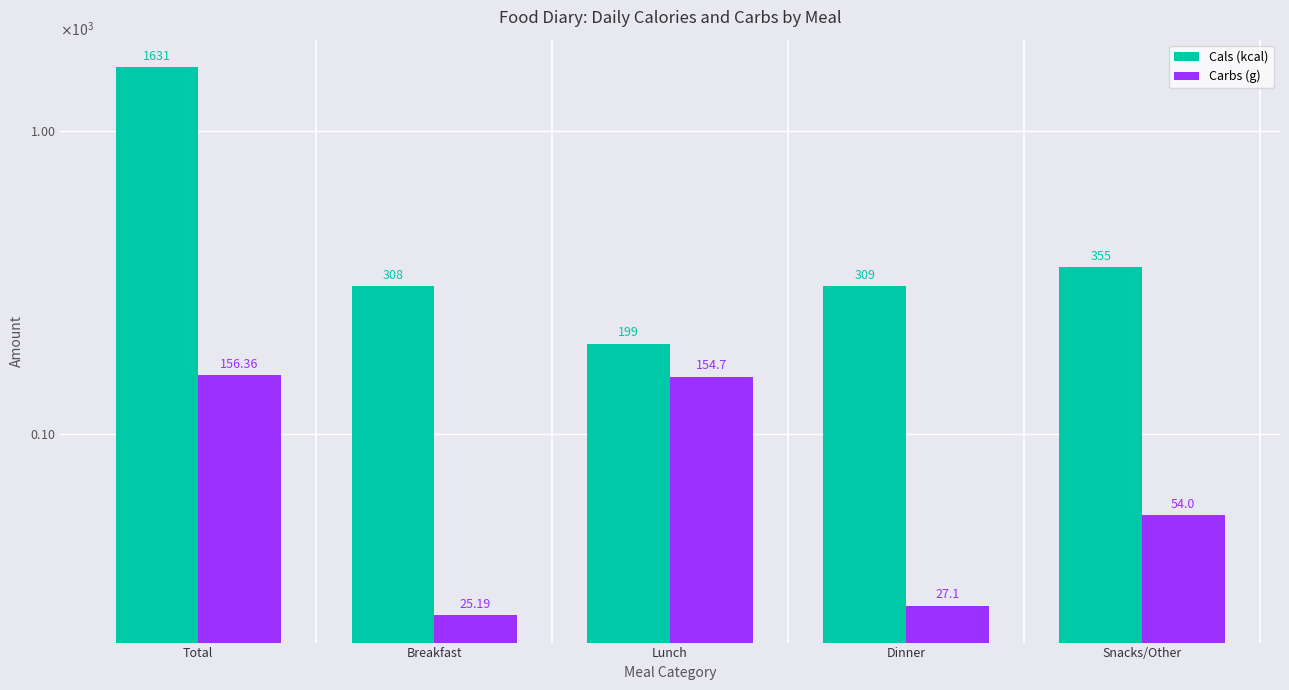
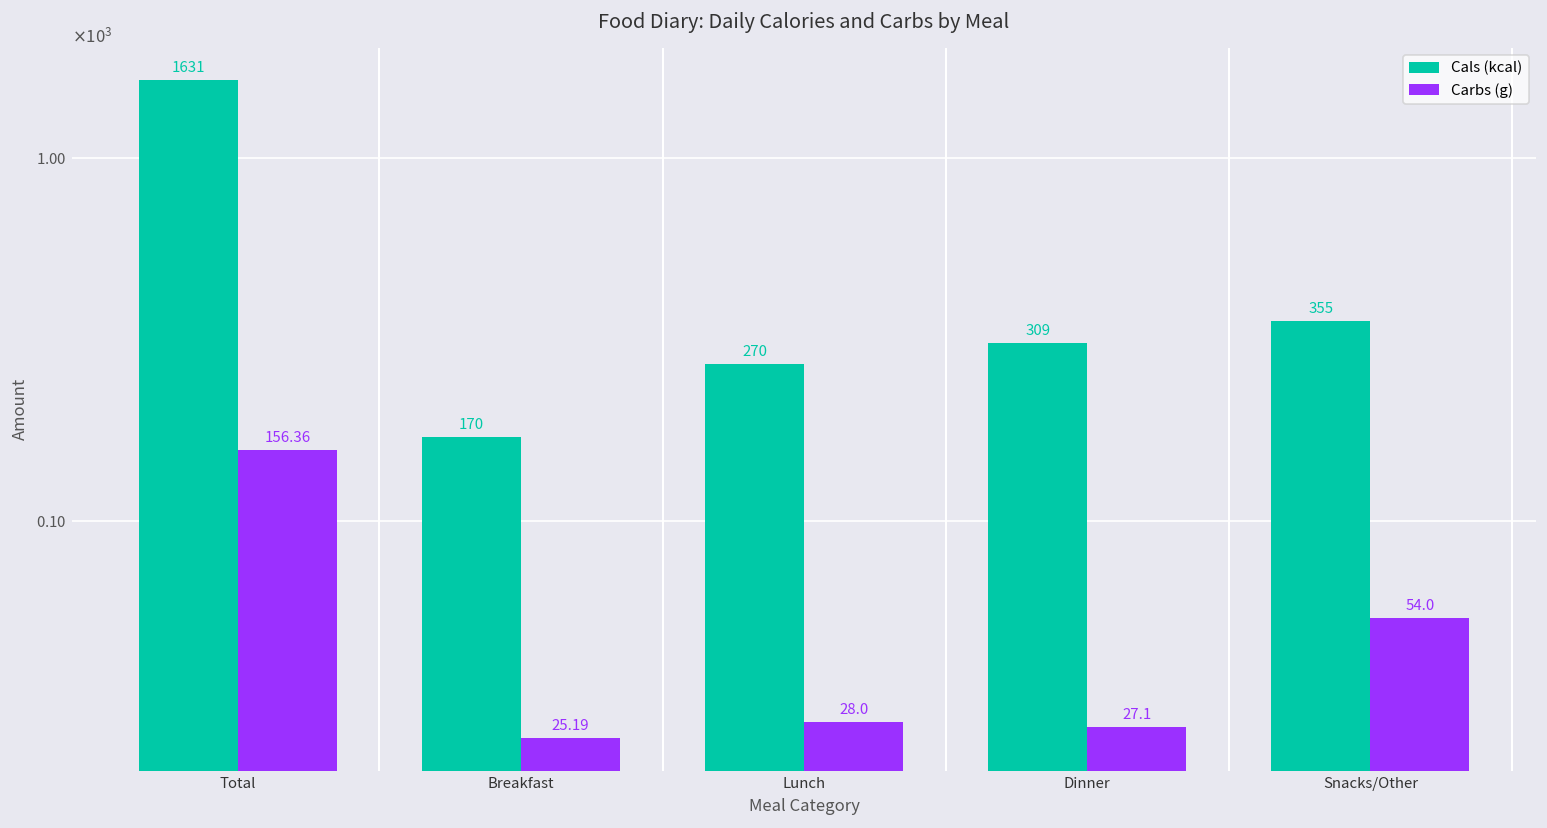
  {
    "Cals (kcal)": {
      "Total": 1631,
-     "Breakfast": 308,
-     "Lunch": 199,
+     "Breakfast": 170,
+     "Lunch": 270,
      "Dinner": 309,
      "Snacks/Other": 355
    },
    "Carbs (g)": {
      "Total": 156.36,
      "Breakfast": 25.19,
-     "Lunch": 154.7,
+     "Lunch": 28.0,
      "Dinner": 27.1,
      "Snacks/Other": 54.0
    }
  }
